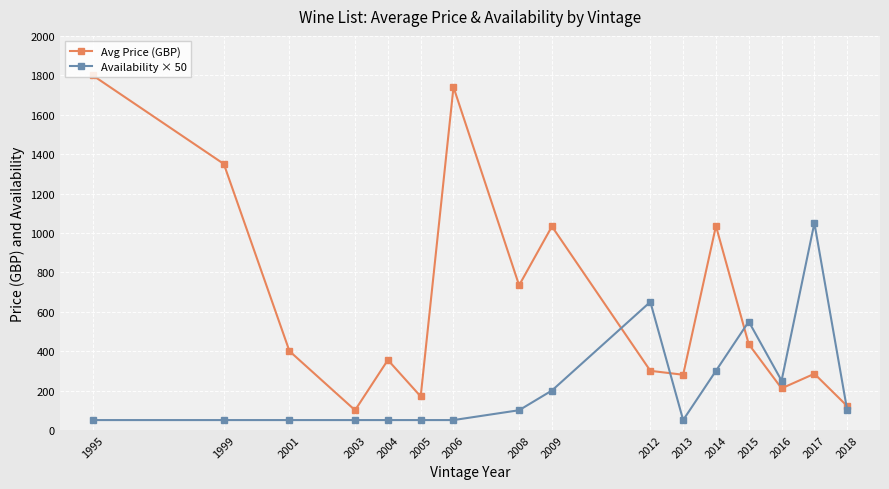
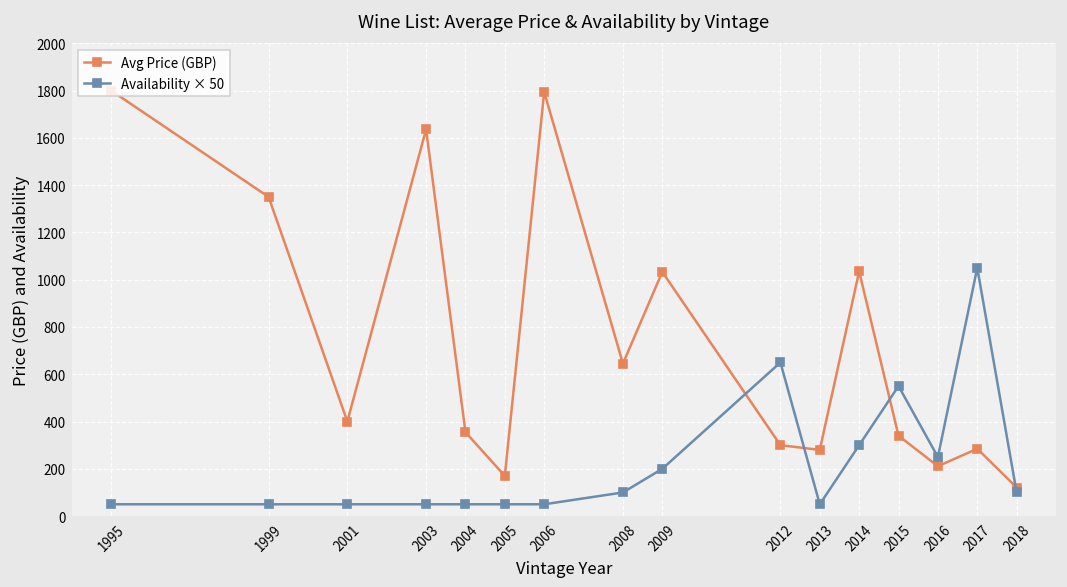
  {
    "Avg Price (GBP)": {
      "1999": 1350,
      "2001": 400,
-     "2003": 100,
+     "2003": 1640,
      "2004": 360,
      "2005": 170,
-     "2006": 1740,
-     "2008": 730,
+     "2006": 1790,
+     "2008": 650,
      "2009": 1030,
      "2012": 300,
      "2013": 280,
      "2014": 1040,
-     "2015": 440,
+     "2015": 340,
      "2016": 210,
      "2017": 290,
      "2018": 120
    },
    "Availability × 50": {
      "1995": 50,
      "1999": 50,
      "2001": 50,
      "2003": 50,
      "2004": 50,
      "2005": 50,
      "2006": 50,
      "2008": 100,
      "2009": 200,
      "2012": 650,
      "2013": 50,
      "2014": 300,
      "2015": 550,
      "2016": 250,
      "2017": 1050,
      "2018": 100
    }
  }
